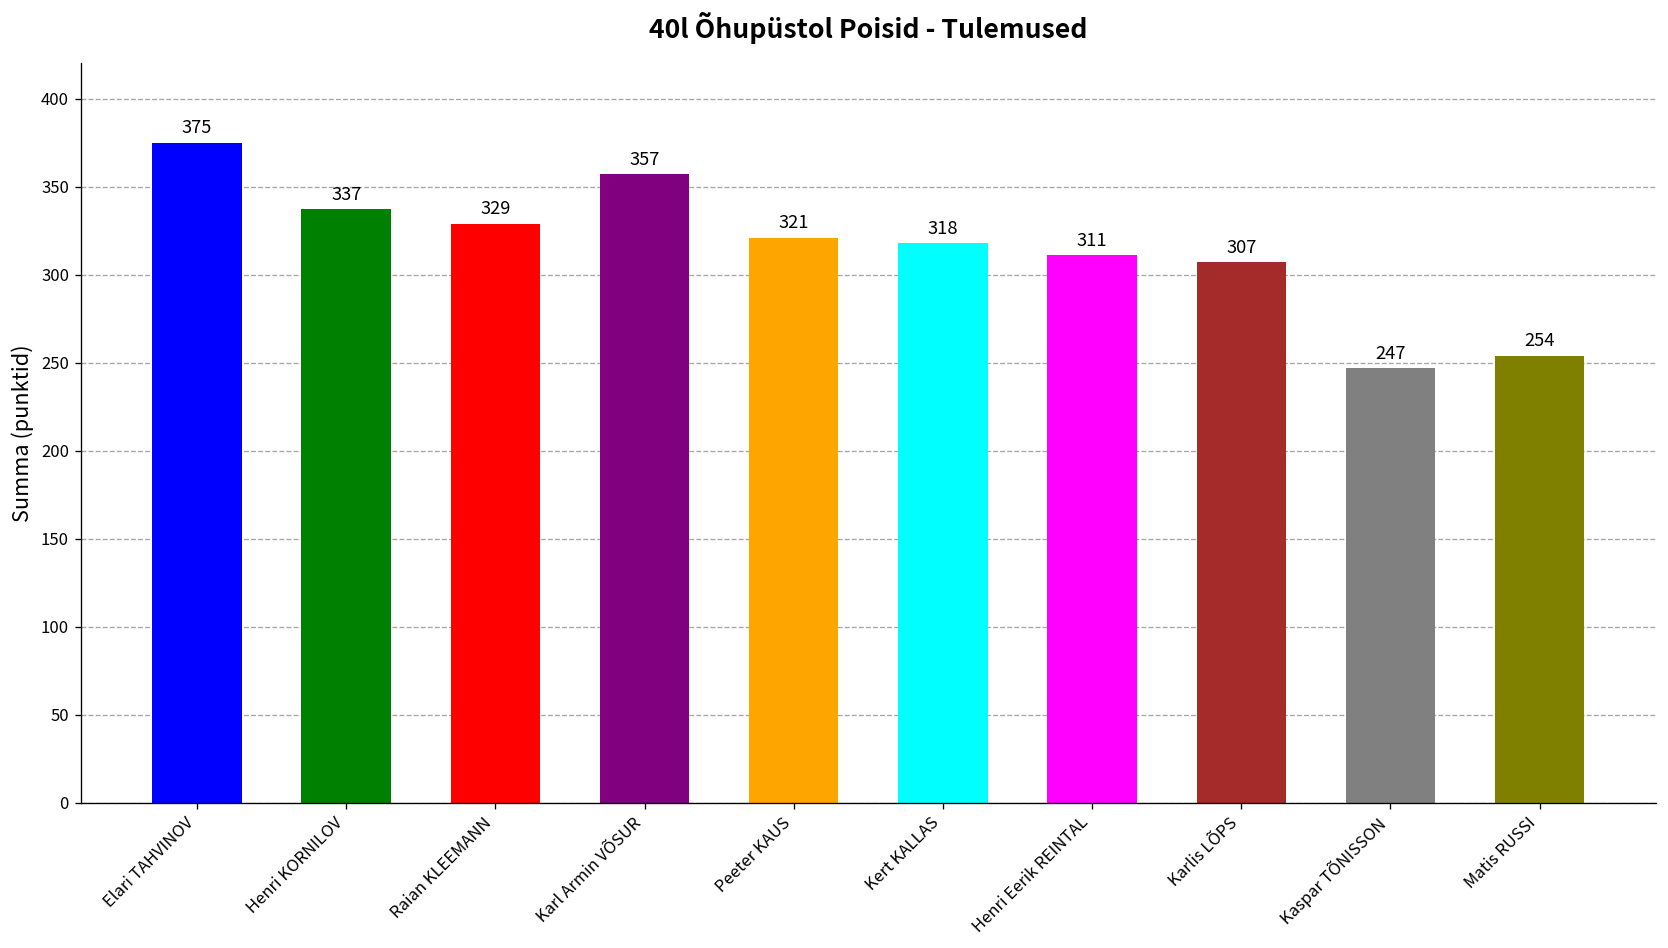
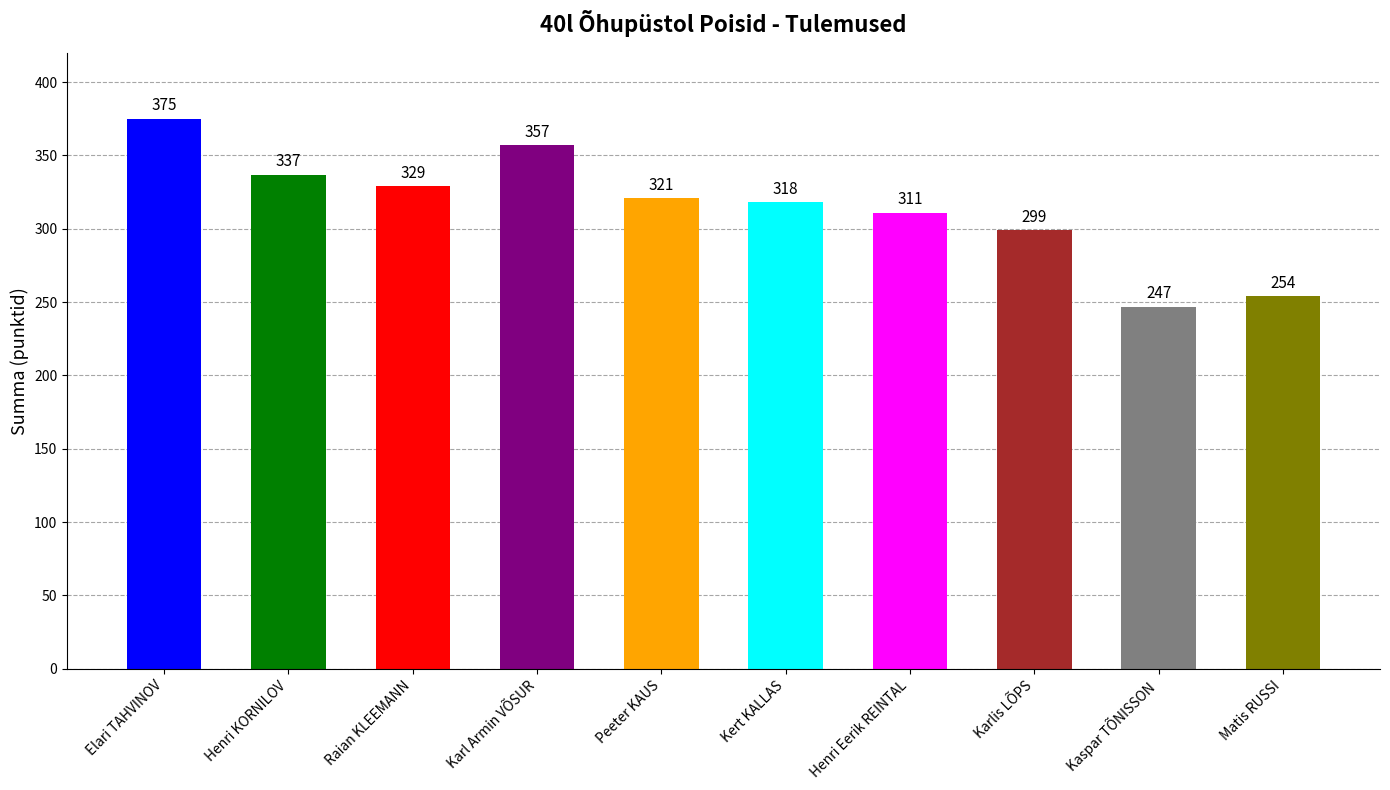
  {
    "Elari TAHVINOV": 375,
    "Henri KORNILOV": 337,
    "Raian KLEEMANN": 329,
    "Karl Armin VÕSUR": 357,
    "Peeter KAUS": 321,
    "Kert KALLAS": 318,
    "Henri Eerik REINTAL": 311,
-   "Karlis LÕPS": 307,
+   "Karlis LÕPS": 299,
    "Kaspar TÕNISSON": 247,
    "Matis RUSSI": 254
  }
